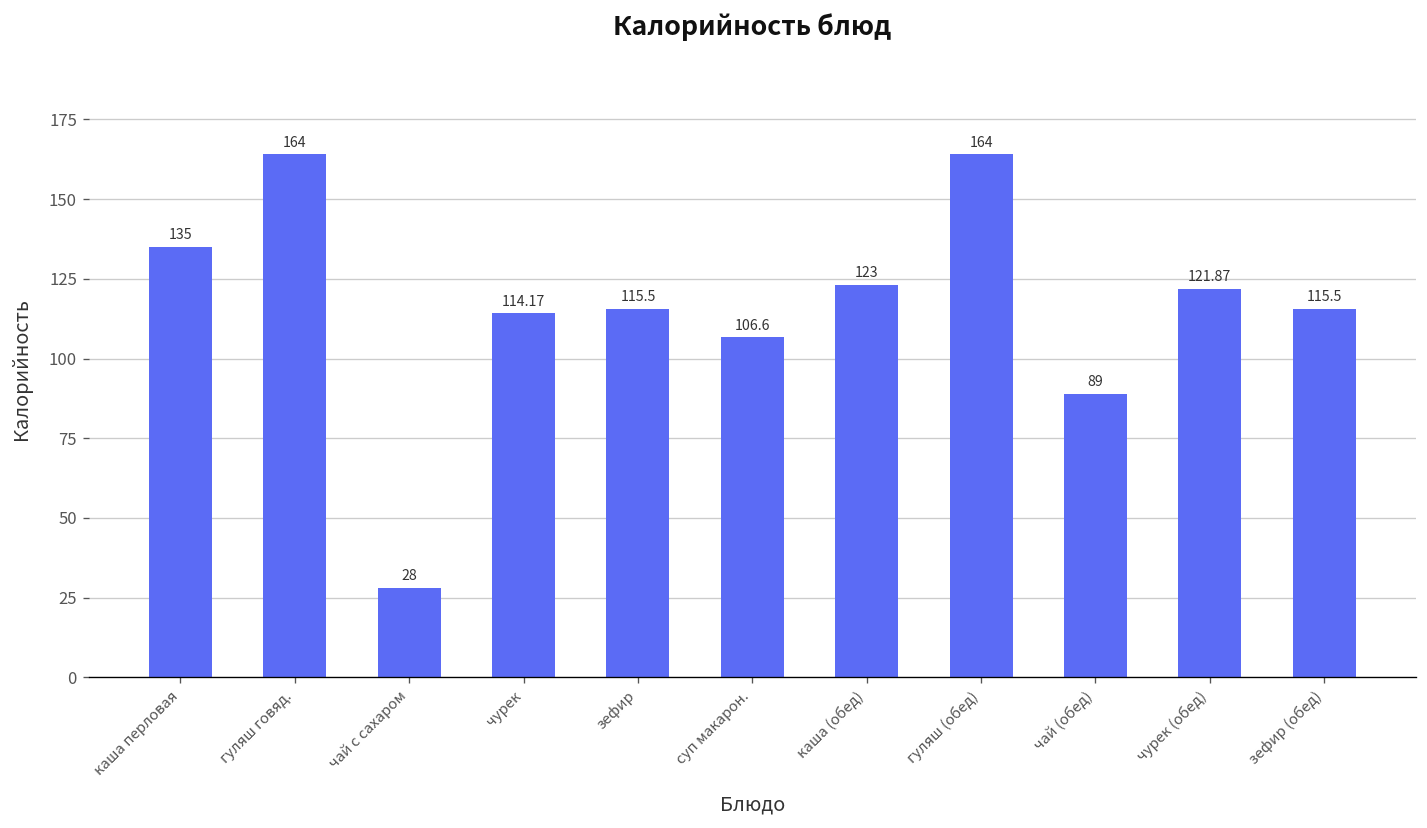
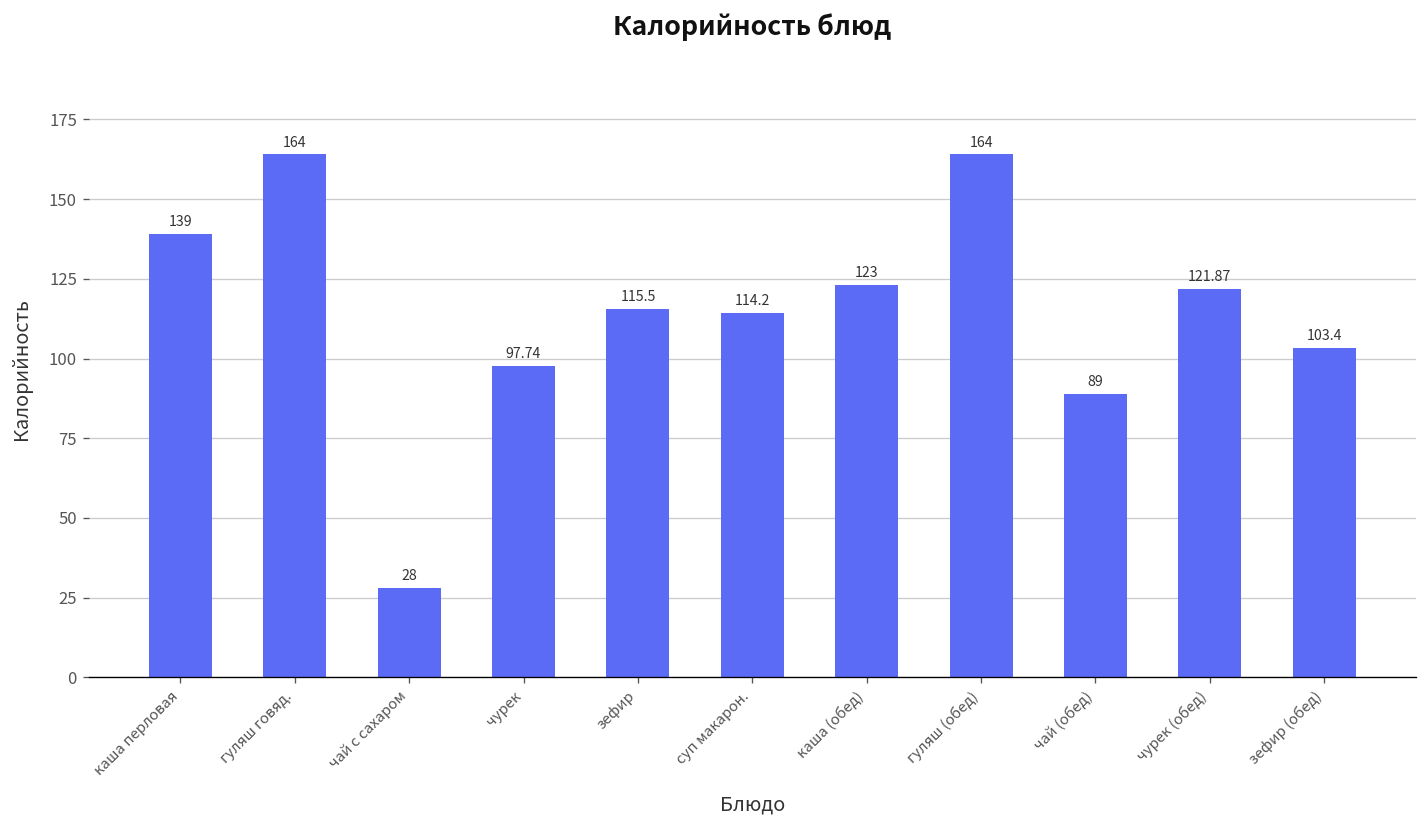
  {
-   "каша перловая": 135,
+   "каша перловая": 139,
    "гуляш говяд.": 164,
    "чай с сахаром": 28,
-   "чурек": 114.17,
+   "чурек": 97.74,
    "зефир": 115.5,
-   "суп макарон.": 106.6,
+   "суп макарон.": 114.2,
    "каша (обед)": 123,
    "гуляш (обед)": 164,
    "чай (обед)": 89,
    "чурек (обед)": 121.87,
-   "зефир (обед)": 115.5
+   "зефир (обед)": 103.4
  }
